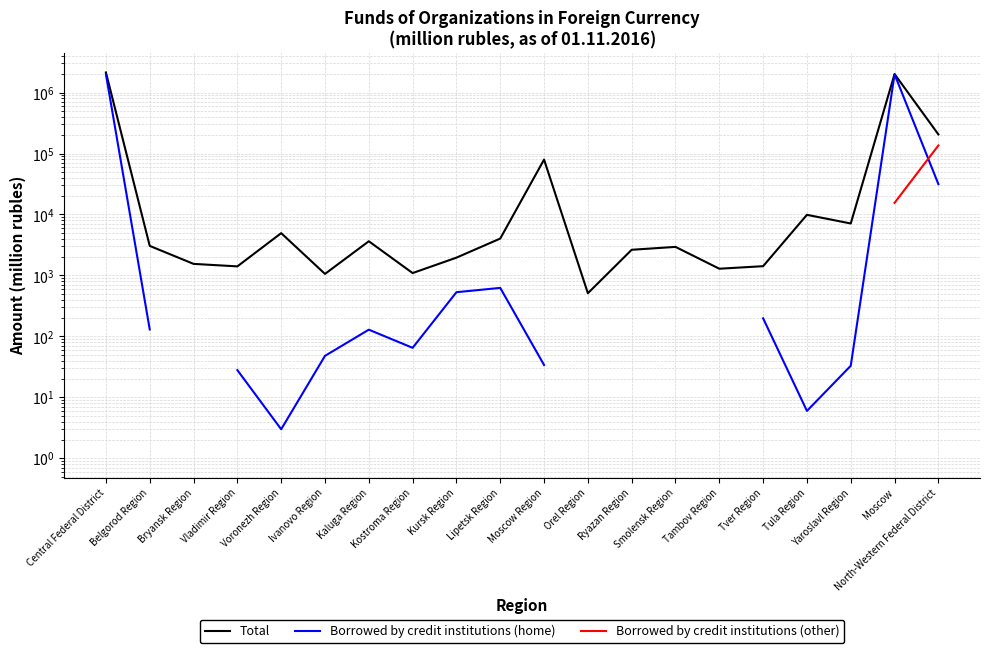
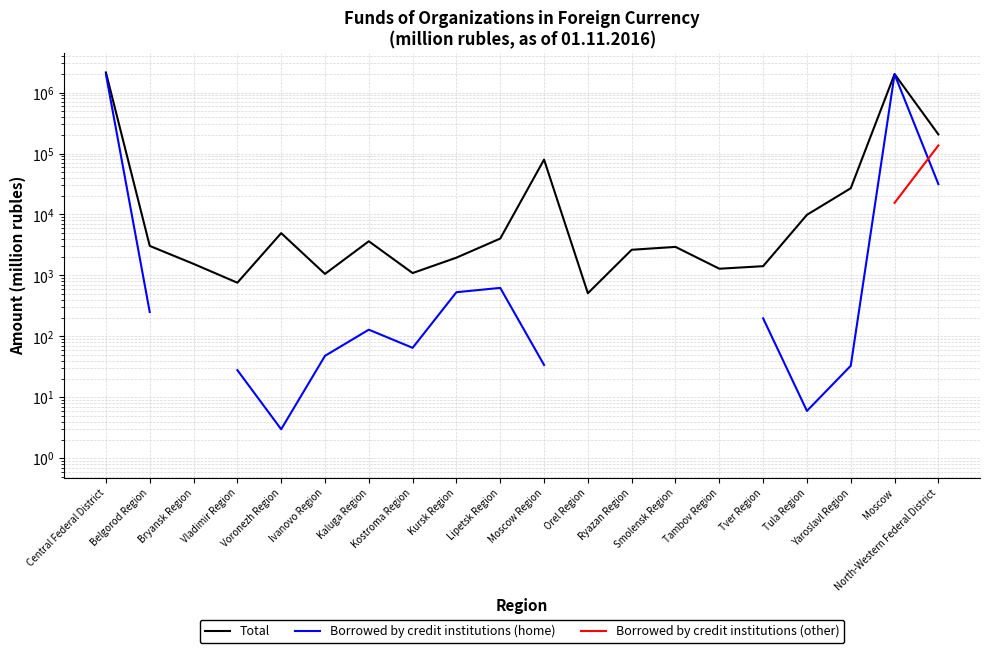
  {
    "Total": {
      "Belgorod Region": 3000,
      "Bryansk Region": 1500,
-     "Vladimir Region": 1400,
+     "Vladimir Region": 800,
      "Voronezh Region": 5000,
      "Ivanovo Region": 1100,
      "Kaluga Region": 4000,
      "Kostroma Region": 1100,
      "Kursk Region": 2000,
      "Lipetsk Region": 4000,
      "Moscow Region": 80000,
      "Orel Region": 500,
      "Ryazan Region": 2600,
      "Smolensk Region": 3000,
      "Tambov Region": 1300,
      "Tver Region": 1400,
      "Tula Region": 10000,
-     "Yaroslavl Region": 7000,
+     "Yaroslavl Region": 30000,
      "North-Western Federal District": 210000
    },
    "Borrowed by credit institutions (home)": {
-     "Belgorod Region": 130,
+     "Belgorod Region": 250,
      "Vladimir Region": 30,
      "Voronezh Region": 3,
      "Ivanovo Region": 50,
      "Kaluga Region": 130,
      "Kostroma Region": 70,
      "Kursk Region": 500,
      "Lipetsk Region": 600,
      "Moscow Region": 30,
      "Ryazan Region": 90,
      "Tver Region": 200,
      "Tula Region": 6,
      "Yaroslavl Region": 30,
      "North-Western Federal District": 30000
    },
    "Borrowed by credit institutions (other)": {
      "Central Federal District": 16000,
      "Voronezh Region": 7,
      "Kostroma Region": 1,
      "Orel Region": 2,
      "Moscow": 16000,
      "North-Western Federal District": 140000
    }
  }
